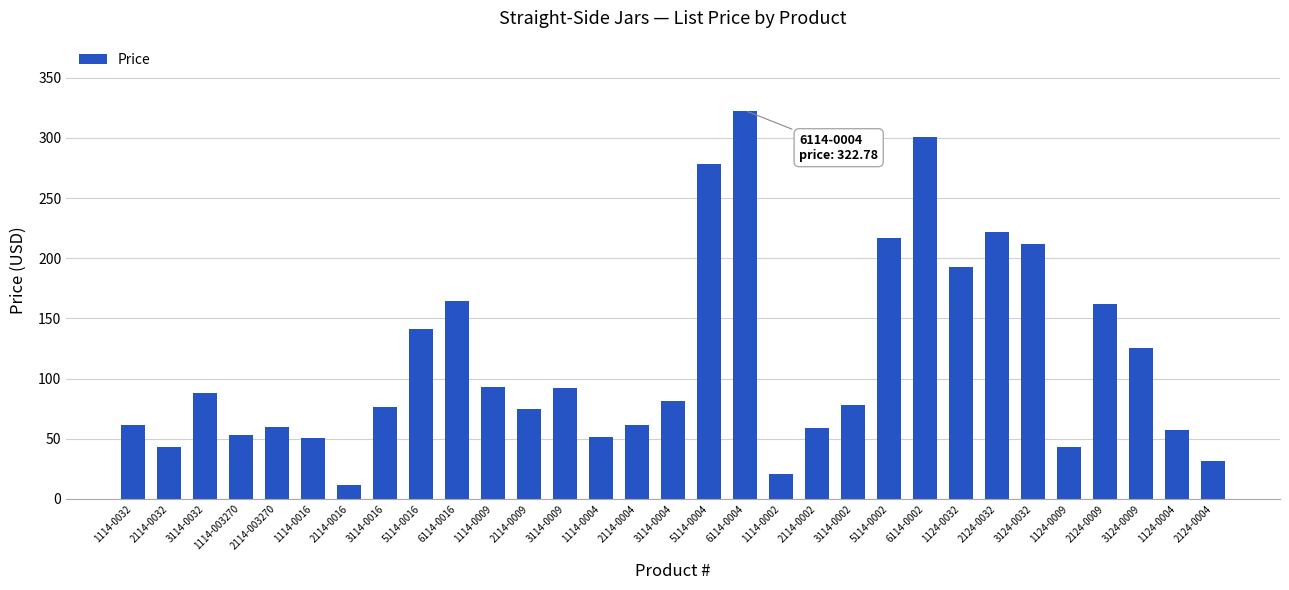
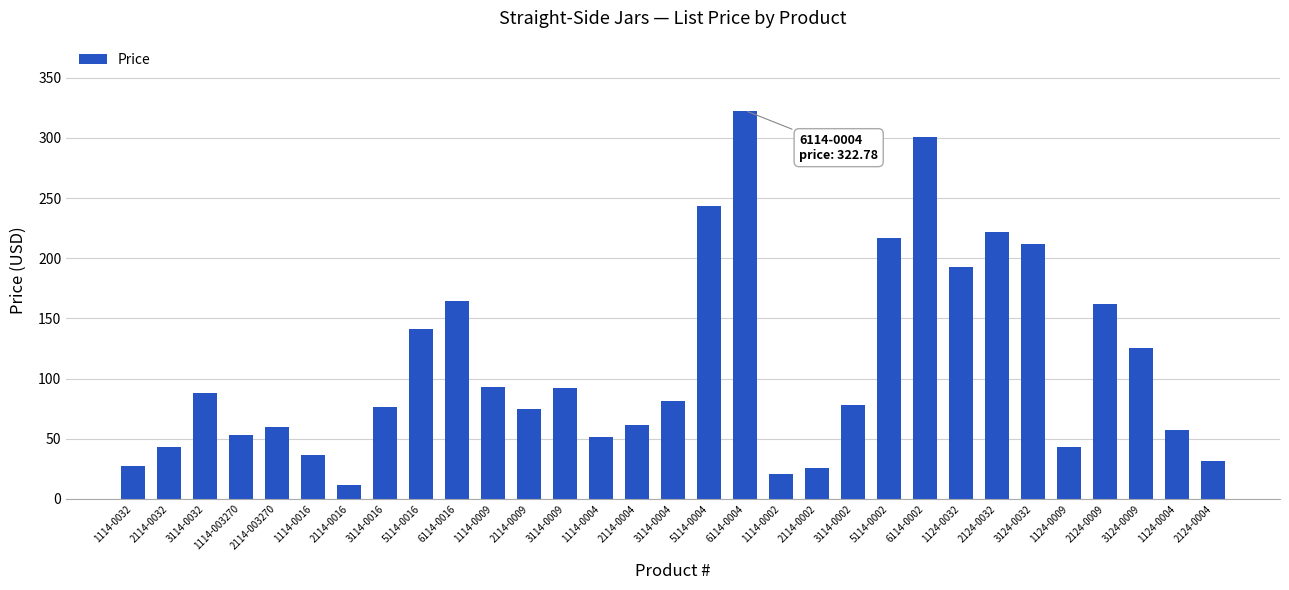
  {
-   "1114-0032": 62,
+   "1114-0032": 27,
    "2114-0032": 43,
    "3114-0032": 88,
    "1114-003270": 53,
    "2114-003270": 60,
-   "1114-0016": 50,
+   "1114-0016": 36,
    "2114-0016": 11,
    "3114-0016": 76,
    "5114-0016": 141,
    "6114-0016": 165,
    "1114-0009": 93,
    "2114-0009": 75,
    "3114-0009": 92,
    "1114-0004": 52,
    "2114-0004": 62,
    "3114-0004": 82,
-   "5114-0004": 279,
+   "5114-0004": 243,
    "1114-0002": 21,
-   "2114-0002": 59,
+   "2114-0002": 26,
    "3114-0002": 78,
    "5114-0002": 217,
    "6114-0002": 301,
    "1124-0032": 192,
    "2124-0032": 222,
    "3124-0032": 212,
    "1124-0009": 43,
    "2124-0009": 162,
    "3124-0009": 125,
    "1124-0004": 57,
    "2124-0004": 32
  }
